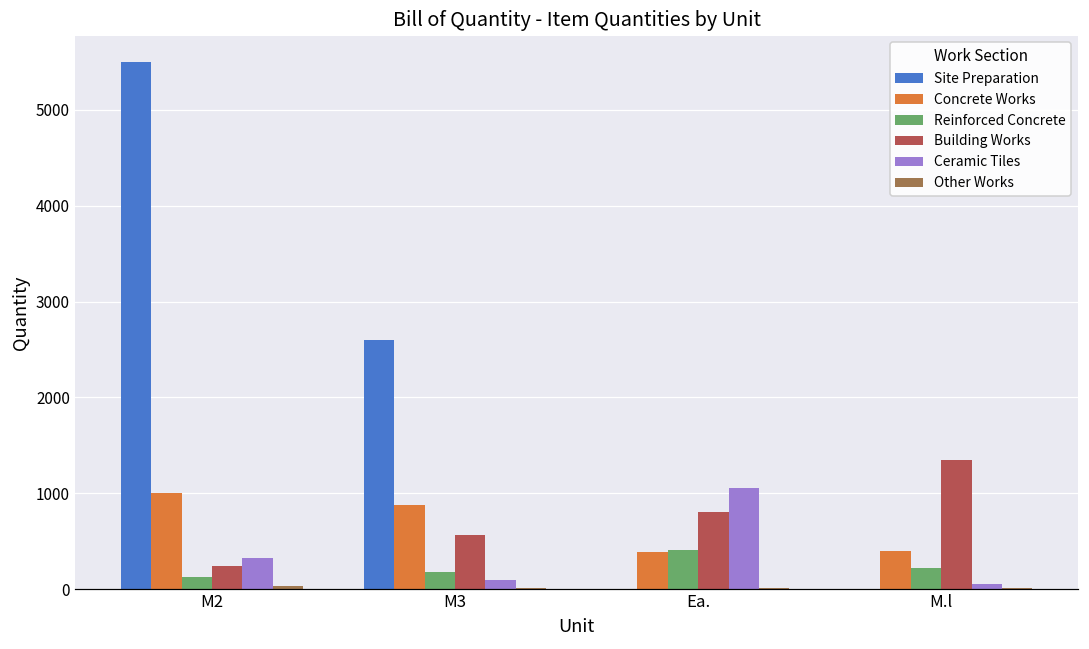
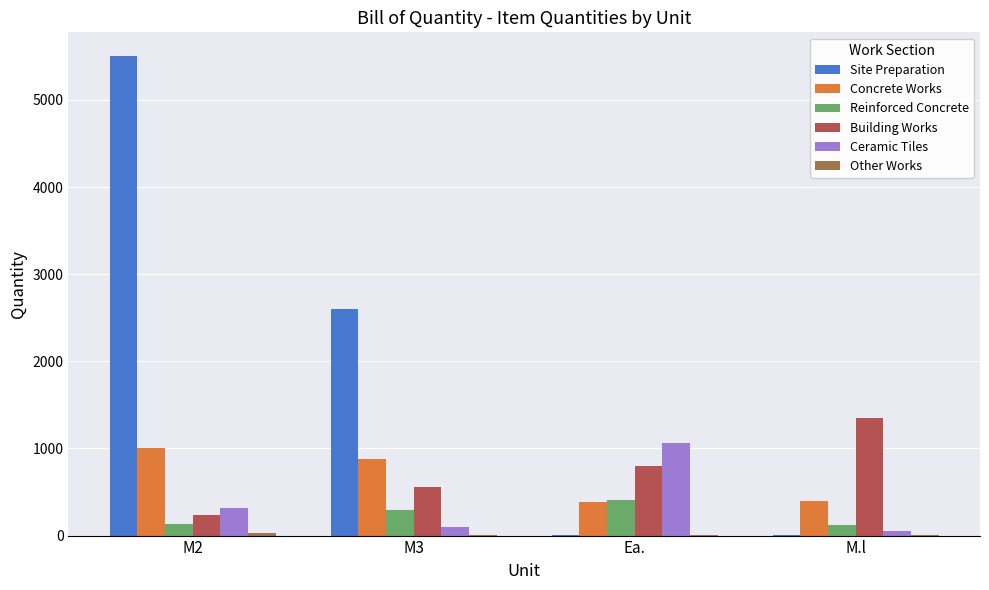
  {
    "Site Preparation": {
      "M2": 5500,
      "M3": 2600
    },
    "Concrete Works": {
      "M2": 1000,
      "M3": 900,
      "Ea.": 400,
      "M.l": 400
    },
    "Reinforced Concrete": {
      "M2": 100,
-     "M3": 200,
+     "M3": 300,
      "Ea.": 400,
-     "M.l": 200
+     "M.l": 100
    },
    "Ceramic Tiles": {
      "M2": 300,
      "M3": 100,
      "Ea.": 1100,
      "M.l": 100
    }
  }
